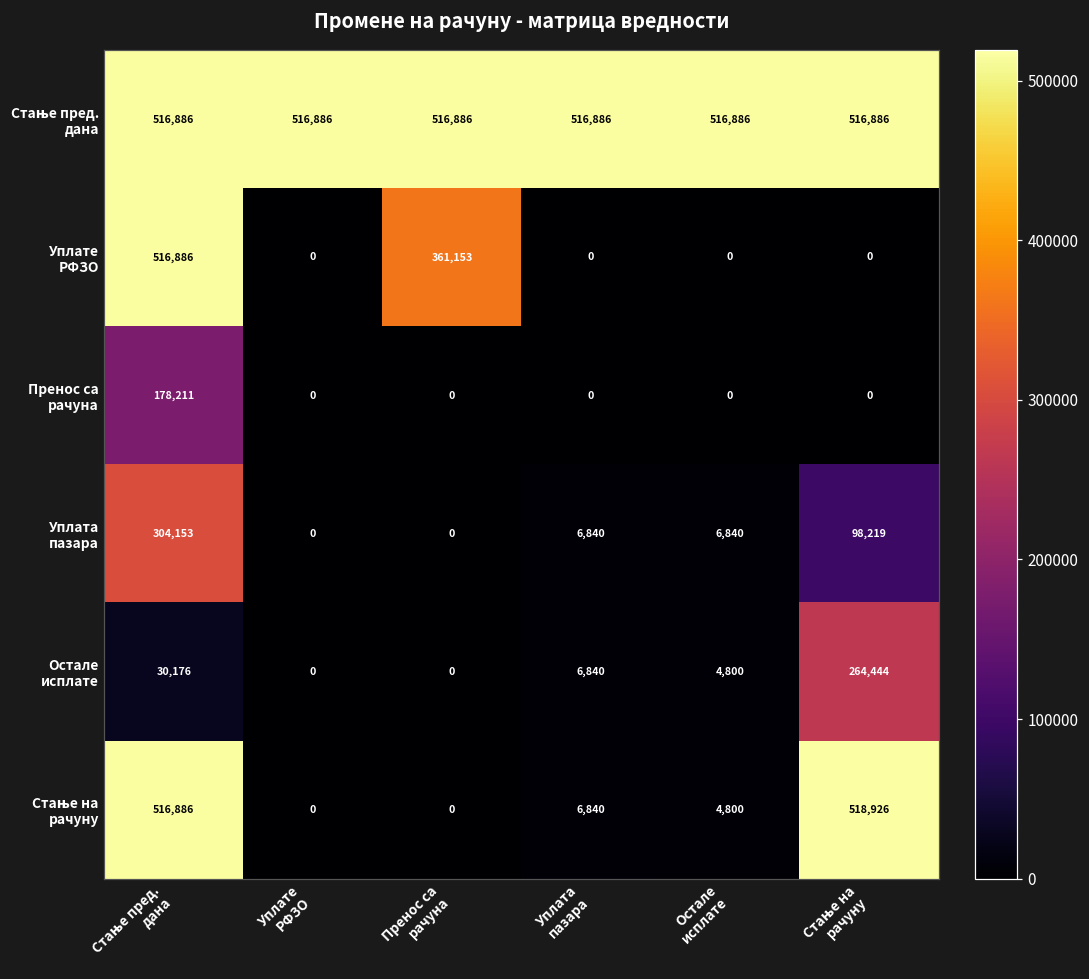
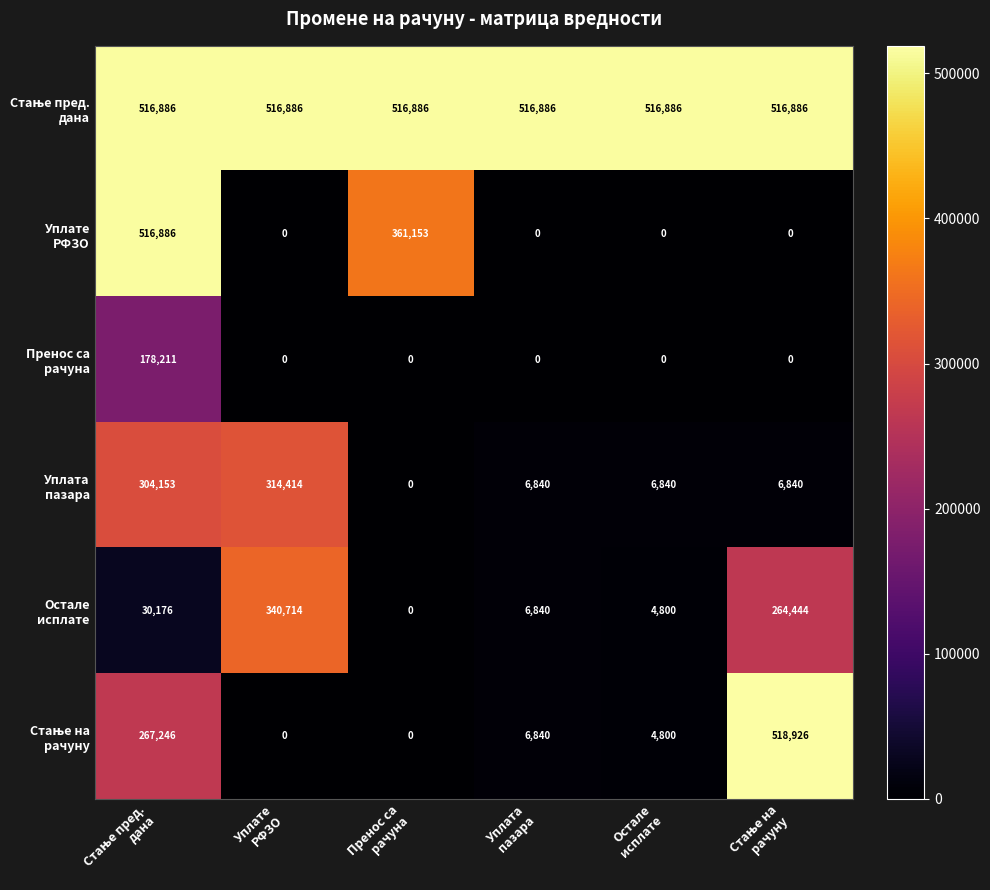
  {
    "Стање пред. дана": {
      "Стање пред. дана": "516,886",
      "Уплате РФЗО": "516,886",
      "Пренос са рачуна": "516,886",
      "Уплата пазара": "516,886",
      "Остале исплате": "516,886",
      "Стање на рачуну": "516,886"
    },
    "Уплате РФЗО": {
      "Стање пред. дана": "516,886",
      "Уплате РФЗО": "0",
      "Пренос са рачуна": "361,153",
      "Уплата пазара": "0",
      "Остале исплате": "0",
      "Стање на рачуну": "0"
    },
    "Пренос са рачуна": {
      "Стање пред. дана": "178,211",
      "Уплате РФЗО": "0",
      "Пренос са рачуна": "0",
      "Уплата пазара": "0",
      "Остале исплате": "0",
      "Стање на рачуну": "0"
    },
    "Уплата пазара": {
      "Стање пред. дана": "304,153",
-     "Уплате РФЗО": "0",
+     "Уплате РФЗО": "314,414",
      "Пренос са рачуна": "0",
      "Уплата пазара": "6,840",
      "Остале исплате": "6,840",
-     "Стање на рачуну": "98,219"
+     "Стање на рачуну": "6,840"
    },
    "Остале исплате": {
      "Стање пред. дана": "30,176",
-     "Уплате РФЗО": "0",
+     "Уплате РФЗО": "340,714",
      "Пренос са рачуна": "0",
      "Уплата пазара": "6,840",
      "Остале исплате": "4,800",
      "Стање на рачуну": "264,444"
    },
    "Стање на рачуну": {
-     "Стање пред. дана": "516,886",
+     "Стање пред. дана": "267,246",
      "Уплате РФЗО": "0",
      "Пренос са рачуна": "0",
      "Уплата пазара": "6,840",
      "Остале исплате": "4,800",
      "Стање на рачуну": "518,926"
    }
  }
